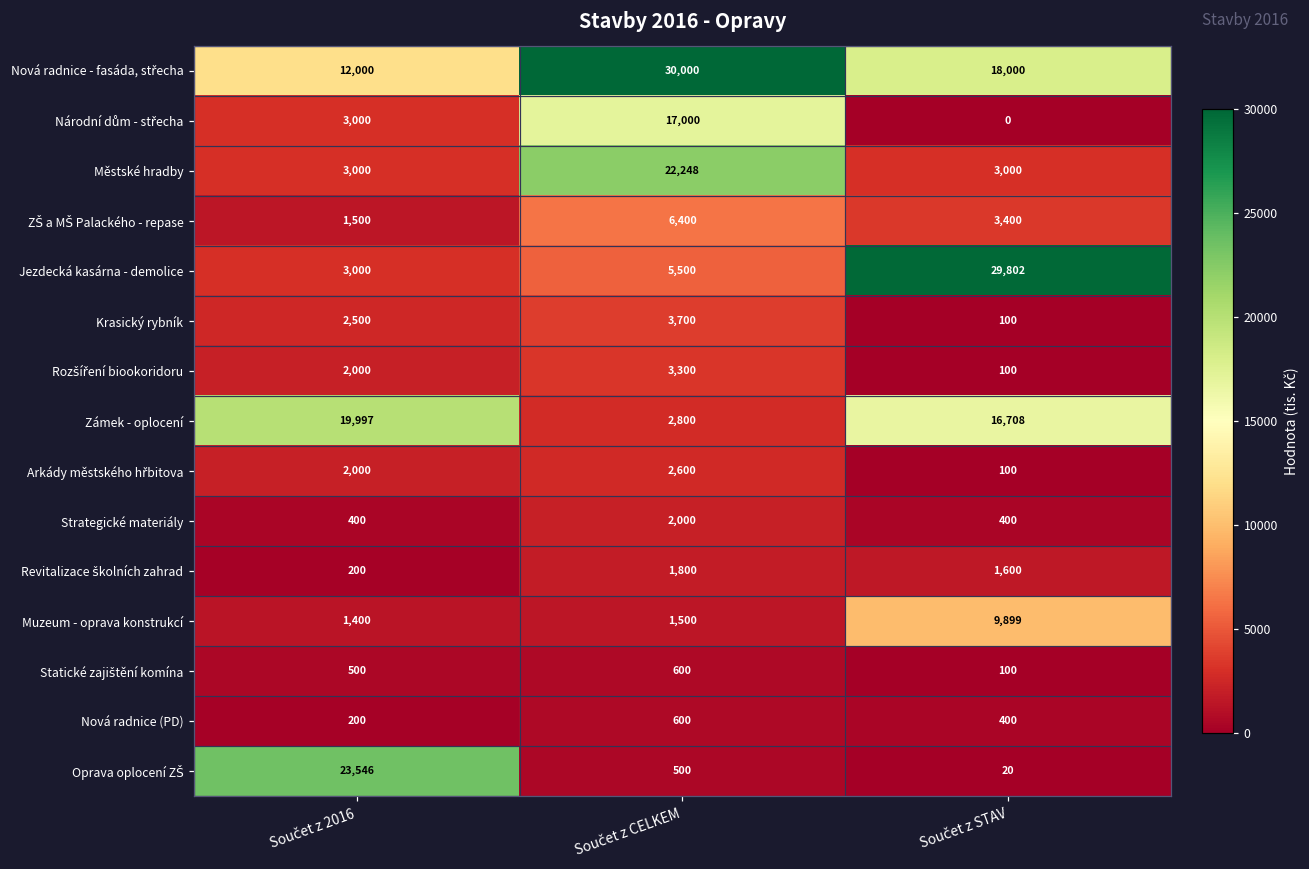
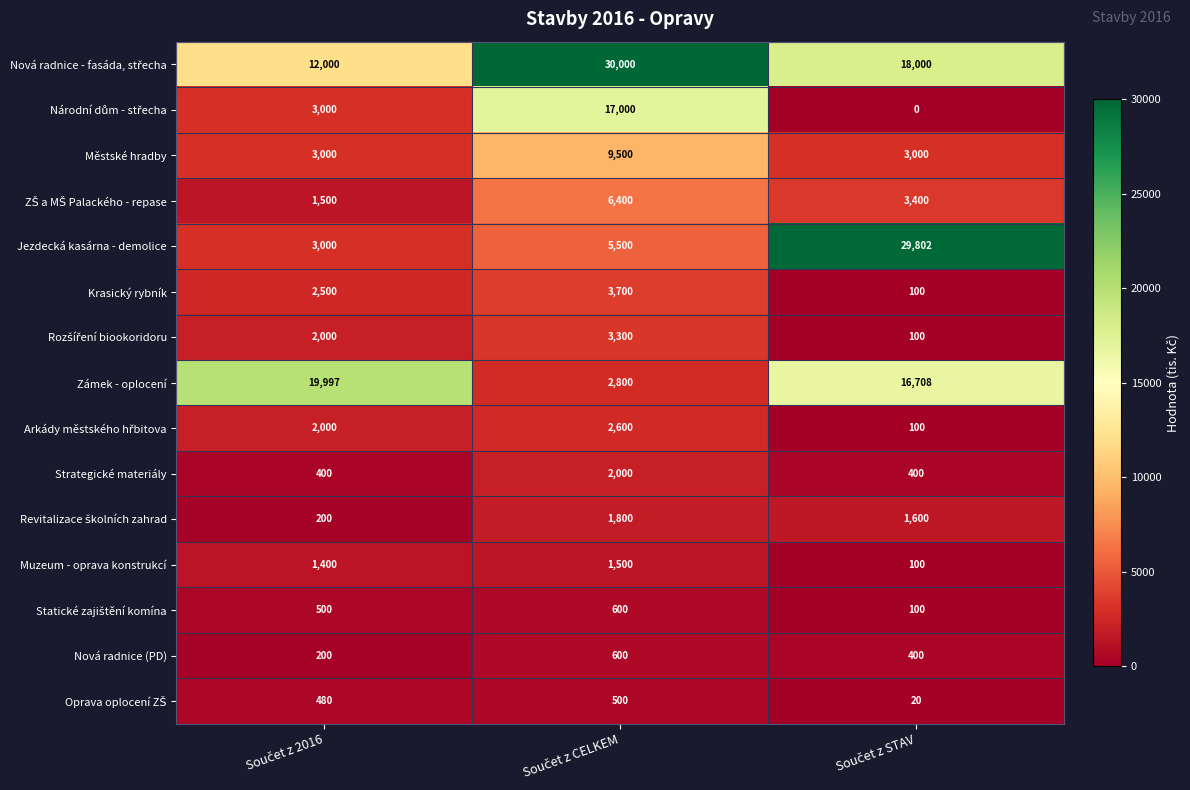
  {
    "Nová radnice - fasáda, střecha": {
      "Součet z 2016": "12,000",
      "Součet z CELKEM": "30,000",
      "Součet z STAV": "18,000"
    },
    "Národní dům - střecha": {
      "Součet z 2016": "3,000",
      "Součet z CELKEM": "17,000",
      "Součet z STAV": "0"
    },
    "Městské hradby": {
      "Součet z 2016": "3,000",
-     "Součet z CELKEM": "22,248",
+     "Součet z CELKEM": "9,500",
      "Součet z STAV": "3,000"
    },
    "ZŠ a MŠ Palackého - repase": {
      "Součet z 2016": "1,500",
      "Součet z CELKEM": "6,400",
      "Součet z STAV": "3,400"
    },
    "Jezdecká kasárna - demolice": {
      "Součet z 2016": "3,000",
      "Součet z CELKEM": "5,500",
      "Součet z STAV": "29,802"
    },
    "Krasický rybník": {
      "Součet z 2016": "2,500",
      "Součet z CELKEM": "3,700",
      "Součet z STAV": "100"
    },
    "Rozšíření biookoridoru": {
      "Součet z 2016": "2,000",
      "Součet z CELKEM": "3,300",
      "Součet z STAV": "100"
    },
    "Zámek - oplocení": {
      "Součet z 2016": "19,997",
      "Součet z CELKEM": "2,800",
      "Součet z STAV": "16,708"
    },
    "Arkády městského hřbitova": {
      "Součet z 2016": "2,000",
      "Součet z CELKEM": "2,600",
      "Součet z STAV": "100"
    },
    "Strategické materiály": {
      "Součet z 2016": "400",
      "Součet z CELKEM": "2,000",
      "Součet z STAV": "400"
    },
    "Revitalizace školních zahrad": {
      "Součet z 2016": "200",
      "Součet z CELKEM": "1,800",
      "Součet z STAV": "1,600"
    },
    "Muzeum - oprava konstrukcí": {
      "Součet z 2016": "1,400",
      "Součet z CELKEM": "1,500",
-     "Součet z STAV": "9,899"
+     "Součet z STAV": "100"
    },
    "Statické zajištění komína": {
      "Součet z 2016": "500",
      "Součet z CELKEM": "600",
      "Součet z STAV": "100"
    },
    "Nová radnice (PD)": {
      "Součet z 2016": "200",
      "Součet z CELKEM": "600",
      "Součet z STAV": "400"
    },
    "Oprava oplocení ZŠ": {
-     "Součet z 2016": "23,546",
+     "Součet z 2016": "480",
      "Součet z CELKEM": "500",
      "Součet z STAV": "20"
    }
  }
